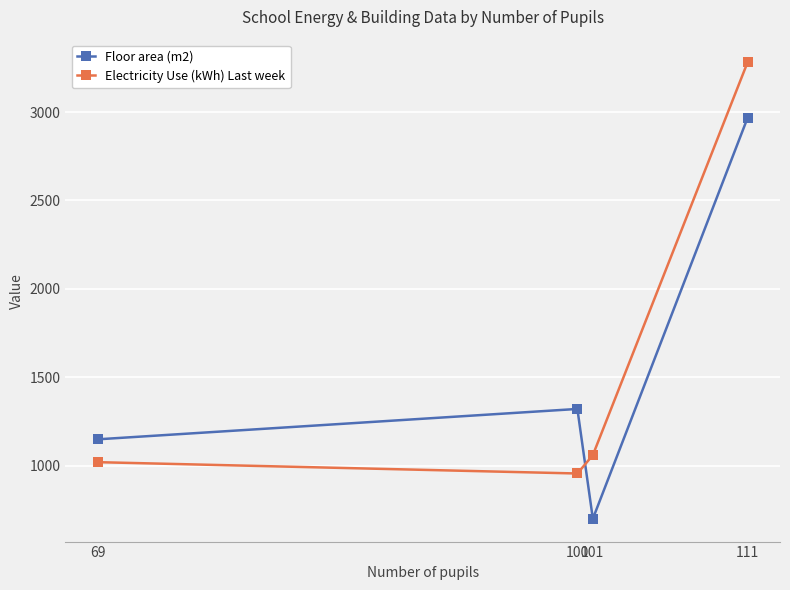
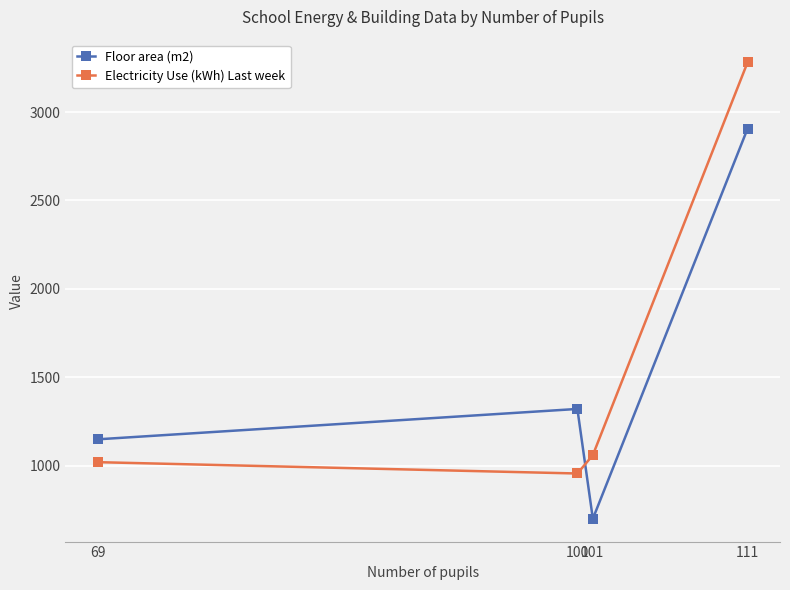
  {
    "Floor area (m2)": {
      "69": 1150,
-     "111": 2970
+     "111": 2900
    },
    "Electricity Use (kWh) Last week": {
      "69": 1020,
      "111": 3280
    }
  }
